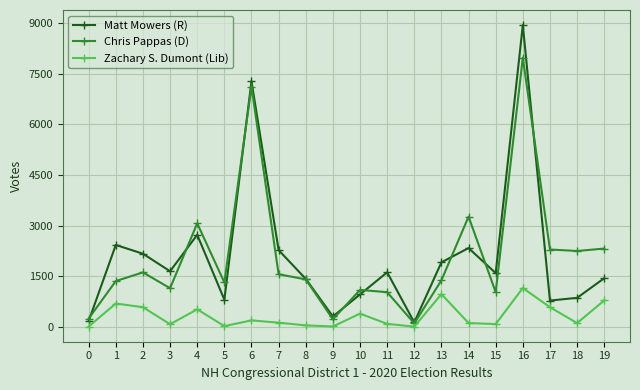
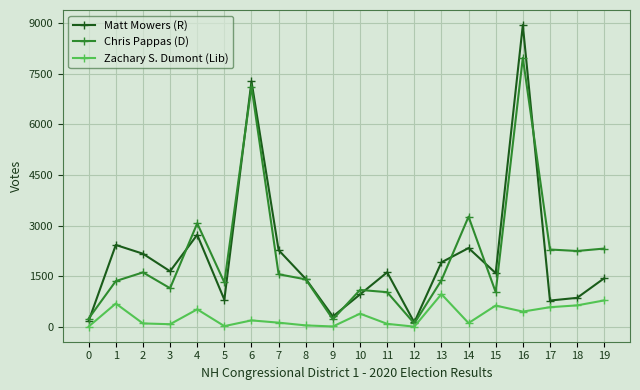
  {
    "Zachary S. Dumont (Lib)": {
      "0": 0,
      "1": 700,
-     "2": 600,
+     "2": 100,
      "3": 100,
      "4": 500,
      "5": 0,
      "6": 200,
      "7": 100,
      "8": 0,
      "9": 0,
      "10": 400,
      "11": 100,
      "12": 0,
      "13": 1000,
      "14": 100,
-     "15": 100,
-     "16": 1100,
+     "15": 600,
+     "16": 500,
      "17": 600,
-     "18": 100,
+     "18": 600,
      "19": 800
    }
  }
